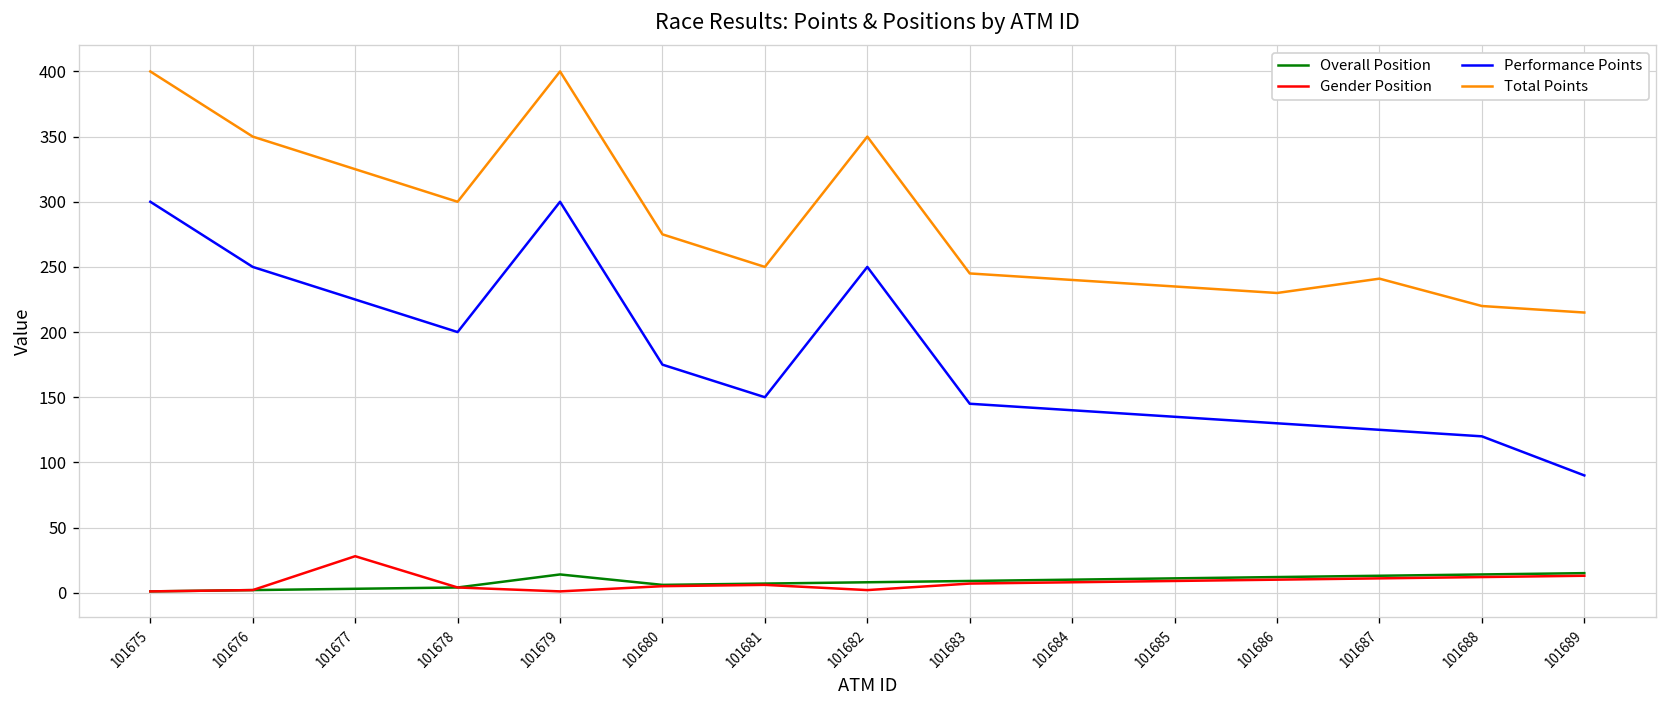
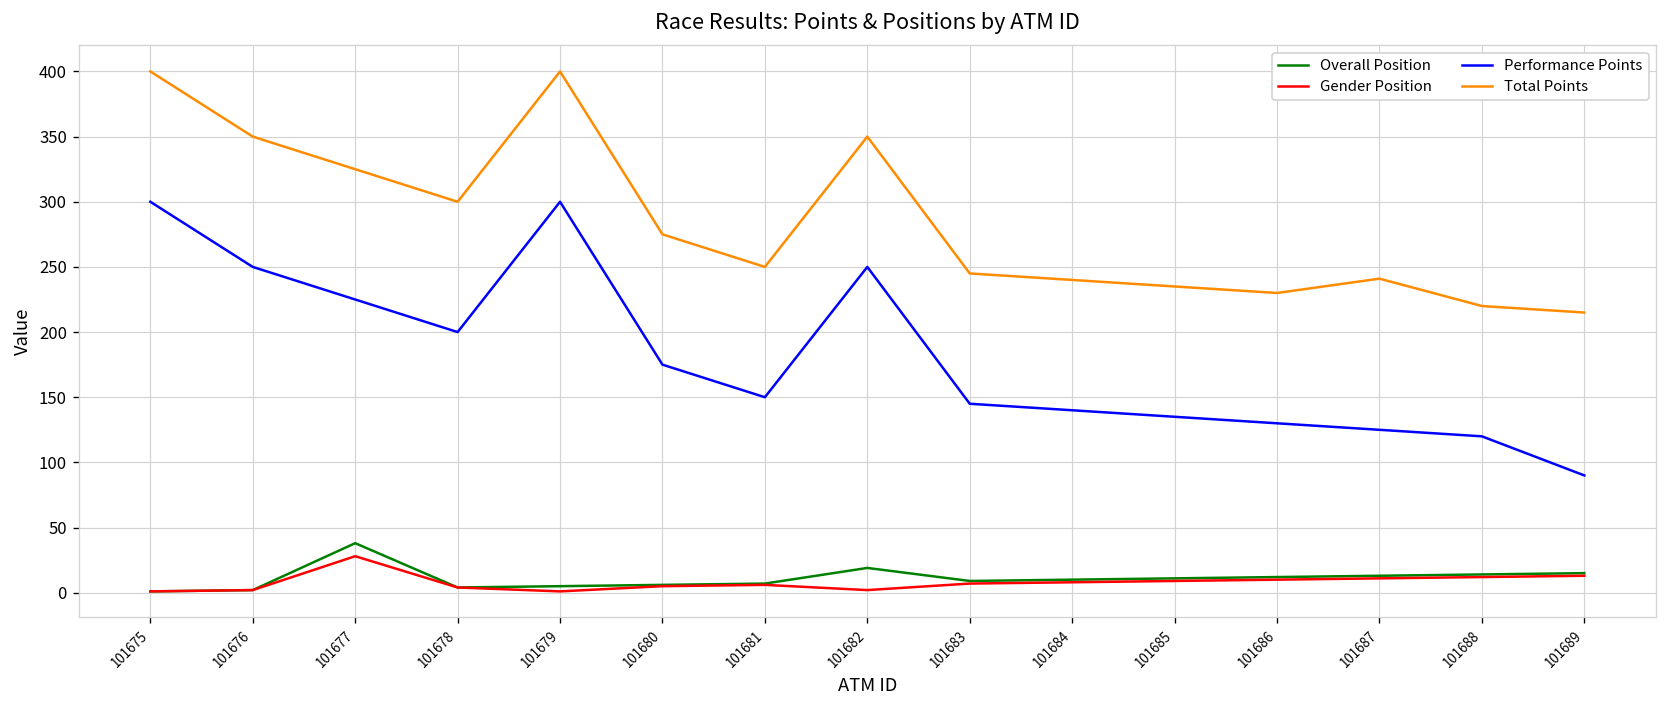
  {
    "Overall Position": {
-     "101677": 3,
-     "101679": 14,
-     "101682": 8
+     "101677": 38,
+     "101679": 5,
+     "101682": 19
    },
    "Gender Position": {
      "101677": 28,
      "101679": 1,
      "101682": 2
    },
    "Performance Points": {
      "101675": 300,
      "101676": 250,
      "101677": 225,
      "101678": 200,
      "101679": 300,
      "101680": 175,
      "101681": 150,
      "101682": 250,
      "101683": 145,
      "101684": 140,
      "101685": 135,
      "101686": 130,
      "101687": 125,
      "101688": 120,
      "101689": 90
    },
    "Total Points": {
      "101675": 400,
      "101676": 350,
      "101677": 325,
      "101678": 300,
      "101679": 400,
      "101680": 275,
      "101681": 250,
      "101682": 350,
      "101683": 245,
      "101684": 240,
      "101685": 235,
      "101686": 230,
      "101687": 241,
      "101688": 220,
      "101689": 215
    }
  }
